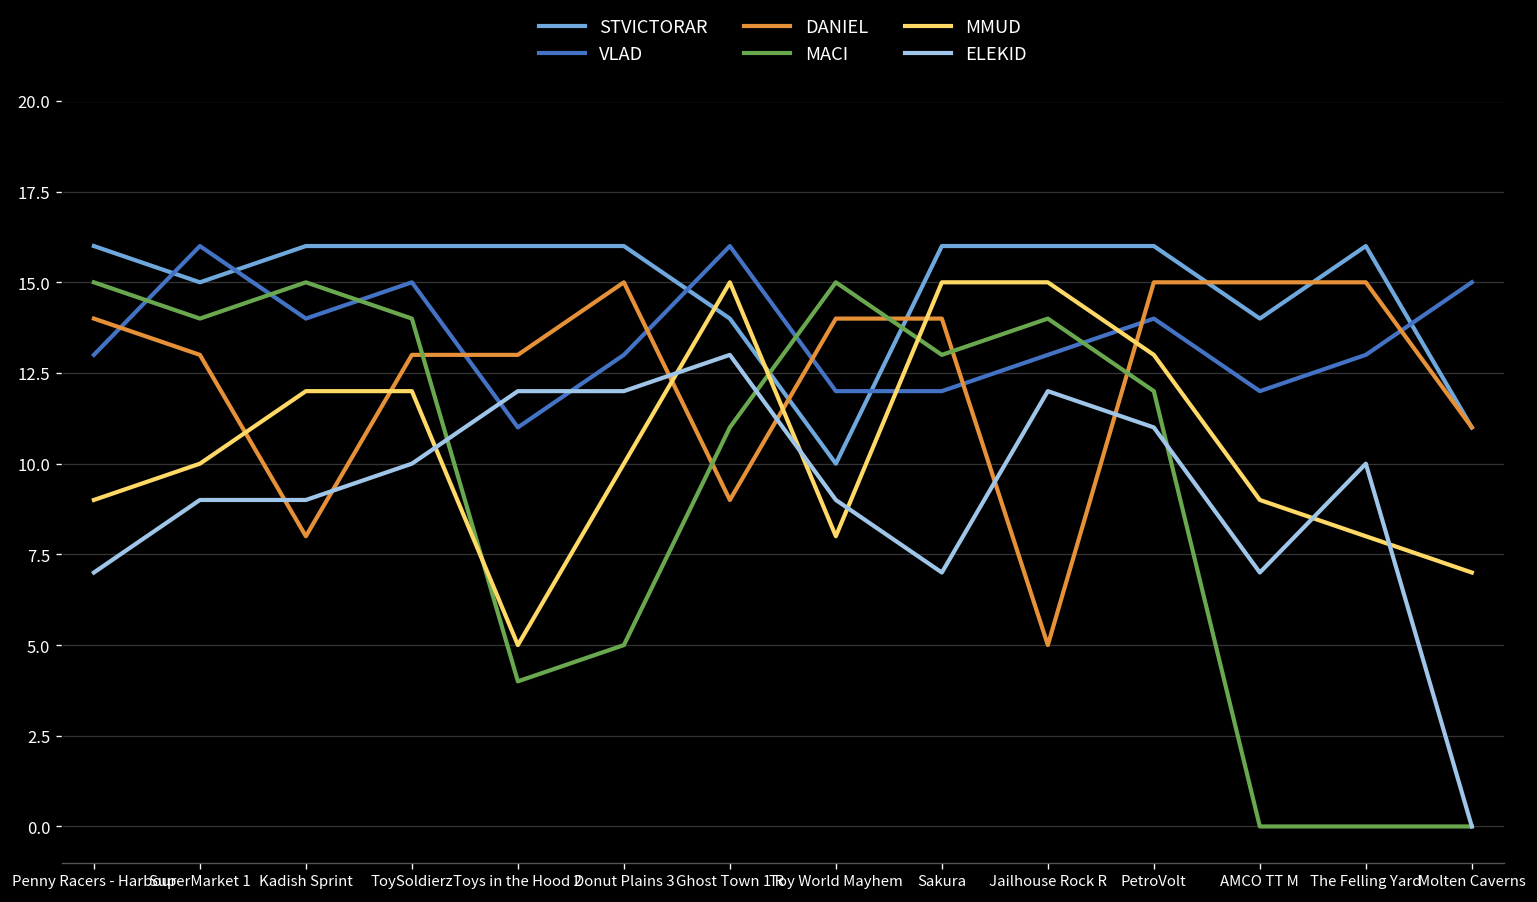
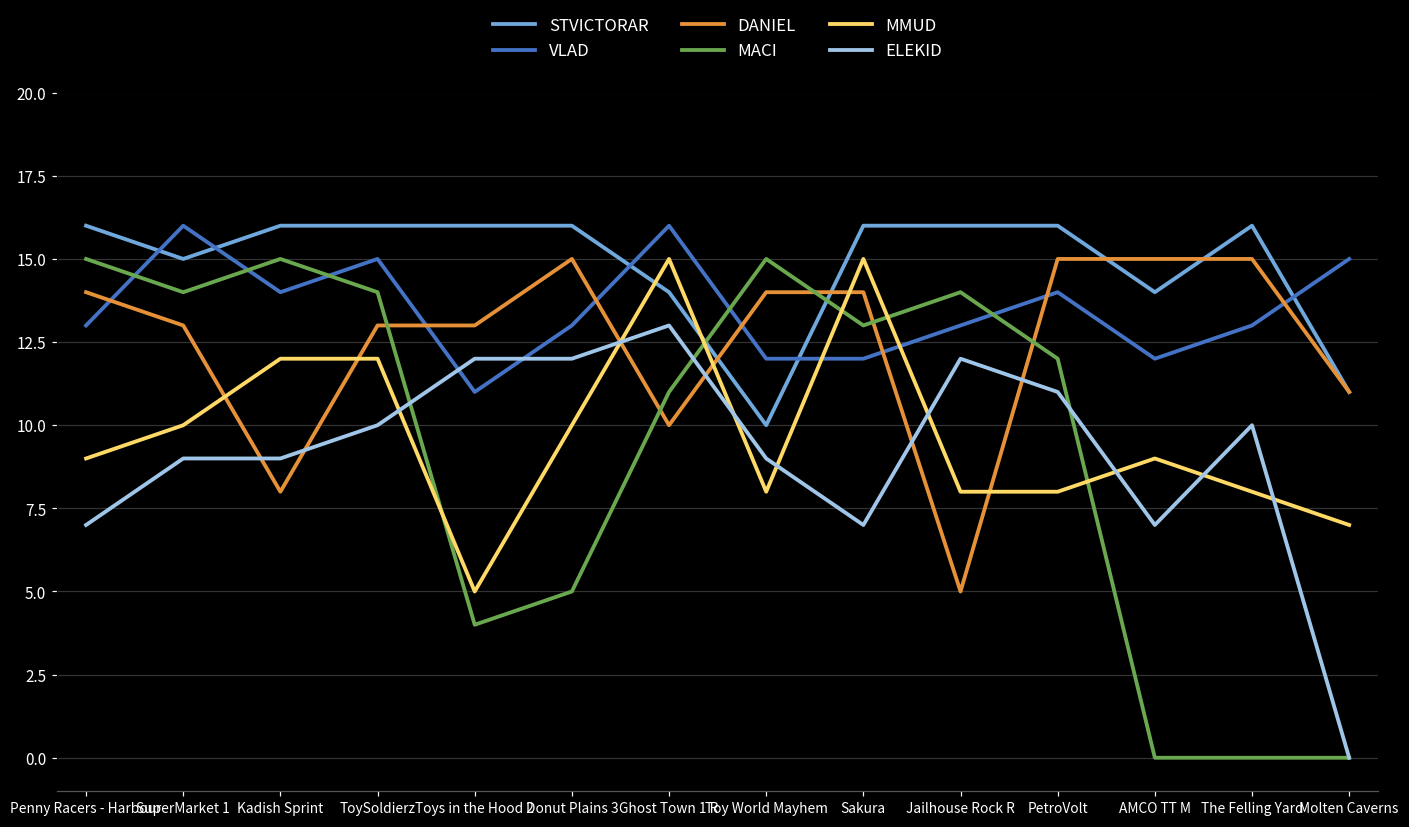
  {
    "VLAD": {
      "Kadish Sprint": 14,
      "ToySoldierz": 15,
      "Toys in the Hood 2": 11,
      "Donut Plains 3": 13,
      "Ghost Town 1 R": 16,
      "Toy World Mayhem": 12,
      "Sakura": 12,
      "Jailhouse Rock R": 13,
      "PetroVolt": 14,
      "AMCO TT M": 12,
      "The Felling Yard": 13,
      "Molten Caverns": 15
    },
    "DANIEL": {
      "Kadish Sprint": 8,
      "ToySoldierz": 13,
      "Toys in the Hood 2": 13,
      "Donut Plains 3": 15,
-     "Ghost Town 1 R": 9,
+     "Ghost Town 1 R": 10,
      "Toy World Mayhem": 14,
      "Sakura": 14,
      "Jailhouse Rock R": 5,
      "PetroVolt": 15,
      "AMCO TT M": 15,
      "The Felling Yard": 15
    },
    "MACI": {
      "Kadish Sprint": 15,
      "ToySoldierz": 14,
      "Toys in the Hood 2": 4,
      "Donut Plains 3": 5,
      "Ghost Town 1 R": 11,
      "Toy World Mayhem": 15,
      "Sakura": 13,
      "Jailhouse Rock R": 14,
      "PetroVolt": 12,
      "AMCO TT M": 0,
      "The Felling Yard": 0
    },
    "MMUD": {
      "Kadish Sprint": 12,
      "ToySoldierz": 12,
      "Toys in the Hood 2": 5,
      "Donut Plains 3": 10,
      "Ghost Town 1 R": 15,
      "Toy World Mayhem": 8,
      "Sakura": 15,
-     "Jailhouse Rock R": 15,
-     "PetroVolt": 13,
+     "Jailhouse Rock R": 8,
+     "PetroVolt": 8,
      "AMCO TT M": 9,
      "The Felling Yard": 8,
      "Molten Caverns": 7
    }
  }
